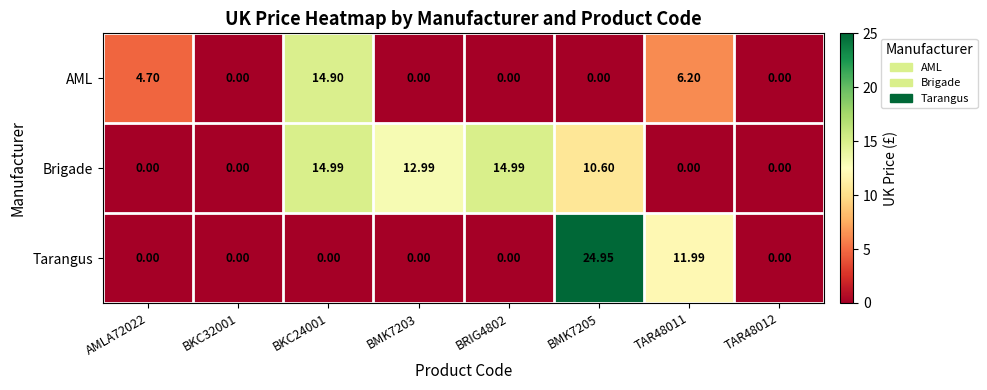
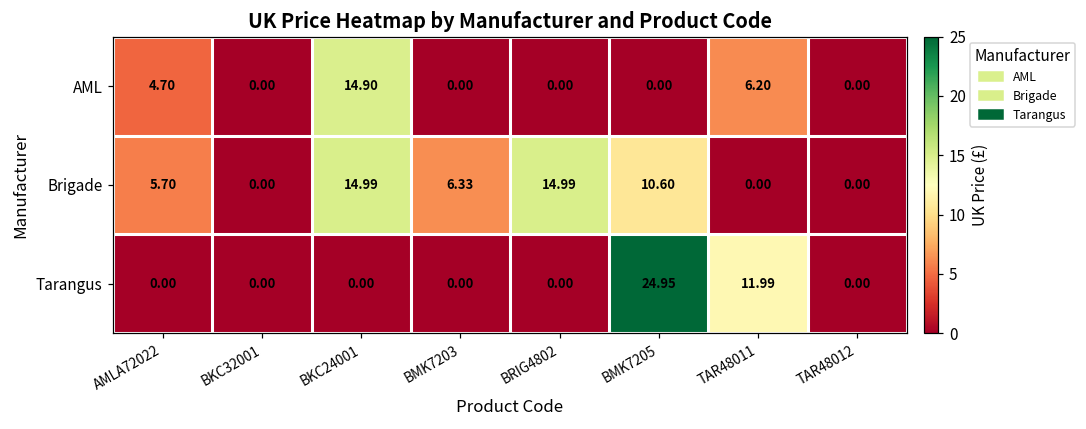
  {
    "AML": {
      "AMLA72022": 4.70,
      "BKC32001": 0.00,
      "BKC24001": 14.90,
      "BMK7203": 0.00,
      "BRIG4802": 0.00,
      "BMK7205": 0.00,
      "TAR48011": 6.20,
      "TAR48012": 0.00
    },
    "Brigade": {
-     "AMLA72022": 0.00,
+     "AMLA72022": 5.70,
      "BKC32001": 0.00,
      "BKC24001": 14.99,
-     "BMK7203": 12.99,
+     "BMK7203": 6.33,
      "BRIG4802": 14.99,
      "BMK7205": 10.60,
      "TAR48011": 0.00,
      "TAR48012": 0.00
    },
    "Tarangus": {
      "AMLA72022": 0.00,
      "BKC32001": 0.00,
      "BKC24001": 0.00,
      "BMK7203": 0.00,
      "BRIG4802": 0.00,
      "BMK7205": 24.95,
      "TAR48011": 11.99,
      "TAR48012": 0.00
    }
  }
